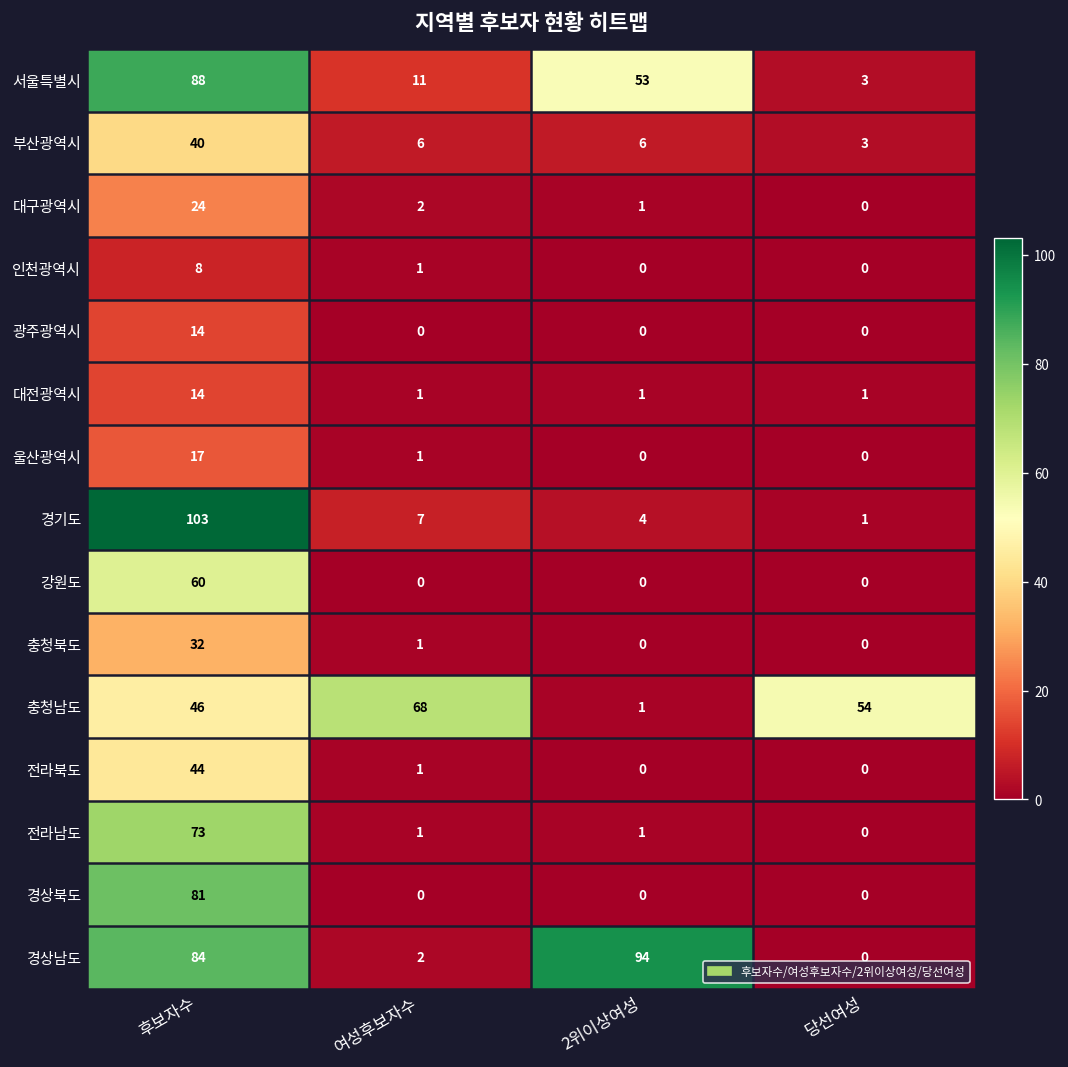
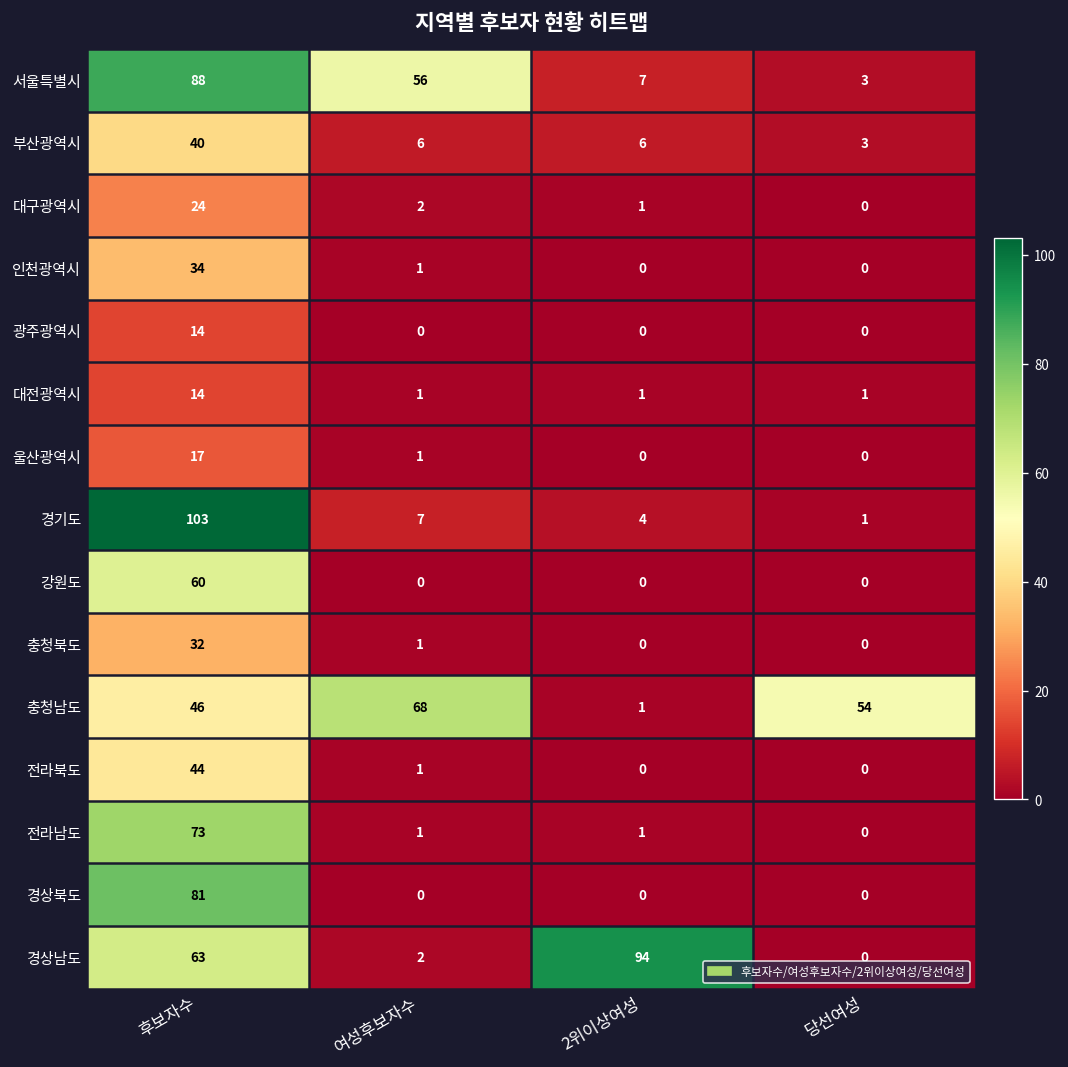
  {
    "서울특별시": {
      "후보자수": 88,
-     "여성후보자수": 11,
-     "2위이상여성": 53,
+     "여성후보자수": 56,
+     "2위이상여성": 7,
      "당선여성": 3
    },
    "부산광역시": {
      "후보자수": 40,
      "여성후보자수": 6,
      "2위이상여성": 6,
      "당선여성": 3
    },
    "대구광역시": {
      "후보자수": 24,
      "여성후보자수": 2,
      "2위이상여성": 1,
      "당선여성": 0
    },
    "인천광역시": {
-     "후보자수": 8,
+     "후보자수": 34,
      "여성후보자수": 1,
      "2위이상여성": 0,
      "당선여성": 0
    },
    "광주광역시": {
      "후보자수": 14,
      "여성후보자수": 0,
      "2위이상여성": 0,
      "당선여성": 0
    },
    "대전광역시": {
      "후보자수": 14,
      "여성후보자수": 1,
      "2위이상여성": 1,
      "당선여성": 1
    },
    "울산광역시": {
      "후보자수": 17,
      "여성후보자수": 1,
      "2위이상여성": 0,
      "당선여성": 0
    },
    "경기도": {
      "후보자수": 103,
      "여성후보자수": 7,
      "2위이상여성": 4,
      "당선여성": 1
    },
    "강원도": {
      "후보자수": 60,
      "여성후보자수": 0,
      "2위이상여성": 0,
      "당선여성": 0
    },
    "충청북도": {
      "후보자수": 32,
      "여성후보자수": 1,
      "2위이상여성": 0,
      "당선여성": 0
    },
    "충청남도": {
      "후보자수": 46,
      "여성후보자수": 68,
      "2위이상여성": 1,
      "당선여성": 54
    },
    "전라북도": {
      "후보자수": 44,
      "여성후보자수": 1,
      "2위이상여성": 0,
      "당선여성": 0
    },
    "전라남도": {
      "후보자수": 73,
      "여성후보자수": 1,
      "2위이상여성": 1,
      "당선여성": 0
    },
    "경상북도": {
      "후보자수": 81,
      "여성후보자수": 0,
      "2위이상여성": 0,
      "당선여성": 0
    },
    "경상남도": {
-     "후보자수": 84,
+     "후보자수": 63,
      "여성후보자수": 2,
      "2위이상여성": 94
    }
  }
